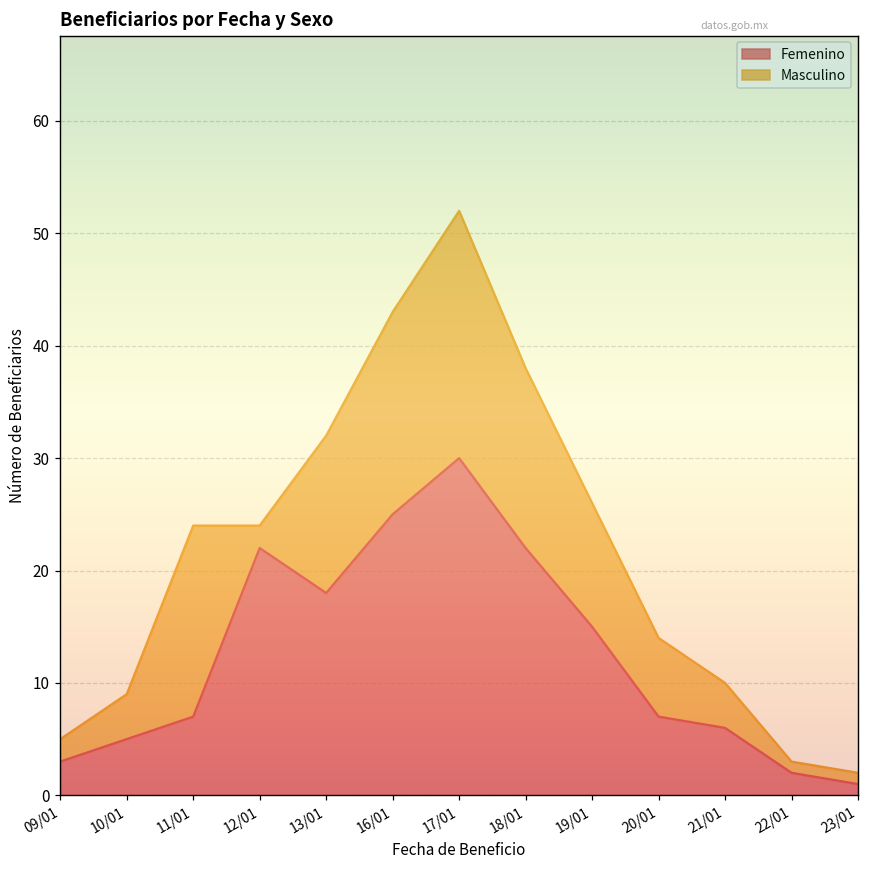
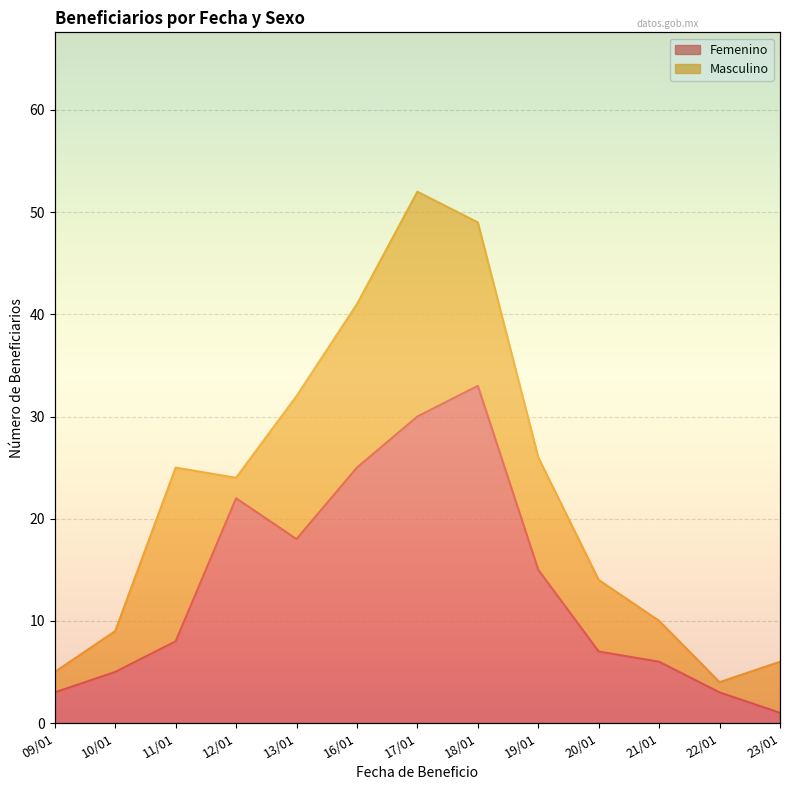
  {
    "Femenino": {
      "09/01": 3,
      "10/01": 5,
-     "11/01": 7,
+     "11/01": 8,
      "12/01": 22,
      "13/01": 18,
      "16/01": 25,
      "17/01": 30,
-     "18/01": 22,
+     "18/01": 33,
      "19/01": 15,
      "20/01": 7,
      "21/01": 6,
-     "22/01": 2,
+     "22/01": 3,
      "23/01": 1
    },
    "Masculino": {
      "09/01": 2,
      "10/01": 4,
      "11/01": 17,
      "12/01": 2,
      "13/01": 14,
-     "16/01": 18,
+     "16/01": 16,
      "17/01": 22,
      "18/01": 16,
      "19/01": 11,
      "20/01": 7,
      "21/01": 4,
      "22/01": 1,
-     "23/01": 1
+     "23/01": 5
    }
  }
